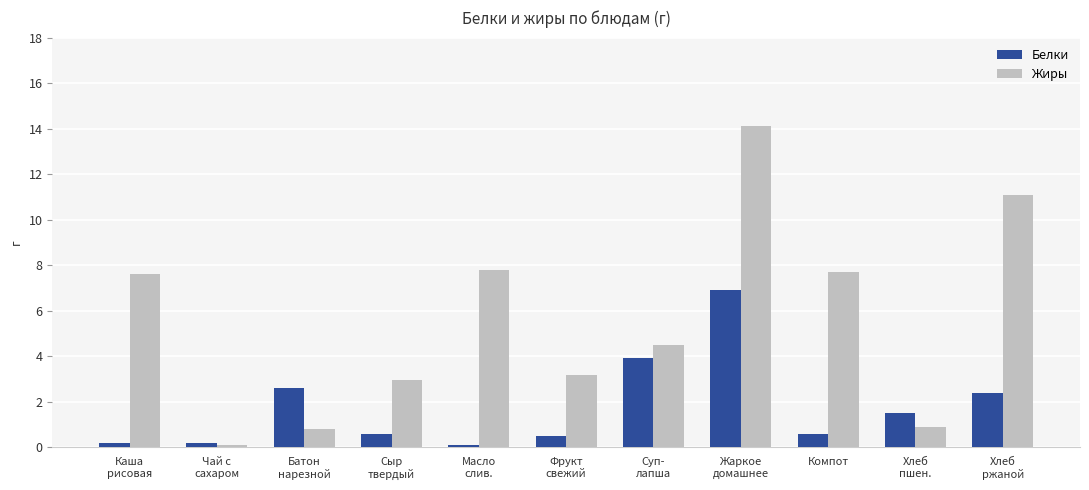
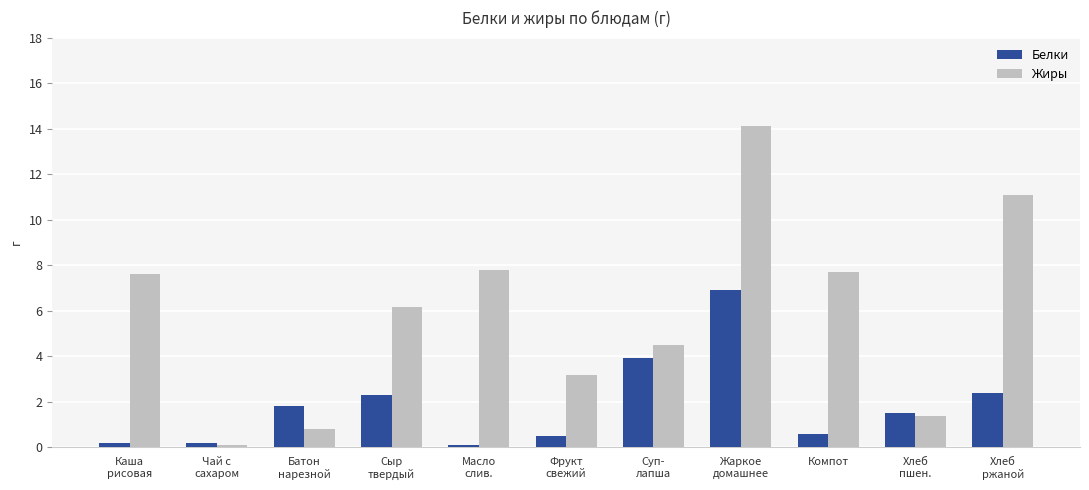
  {
    "Белки": {
      "Каша рисовая": 0.2,
      "Чай с сахаром": 0.2,
-     "Батон нарезной": 2.6,
-     "Сыр твердый": 0.6,
+     "Батон нарезной": 1.8,
+     "Сыр твердый": 2.3,
      "Фрукт свежий": 0.5,
      "Суп- лапша": 3.9,
      "Жаркое домашнее": 6.9,
      "Компот": 0.6,
      "Хлеб пшен.": 1.5,
      "Хлеб ржаной": 2.4
    },
    "Жиры": {
      "Каша рисовая": 7.6,
      "Батон нарезной": 0.8,
-     "Сыр твердый": 3.0,
+     "Сыр твердый": 6.2,
      "Масло слив.": 7.8,
      "Фрукт свежий": 3.2,
      "Суп- лапша": 4.5,
      "Жаркое домашнее": 14.1,
      "Компот": 7.7,
-     "Хлеб пшен.": 0.9,
+     "Хлеб пшен.": 1.4,
      "Хлеб ржаной": 11.1
    }
  }
